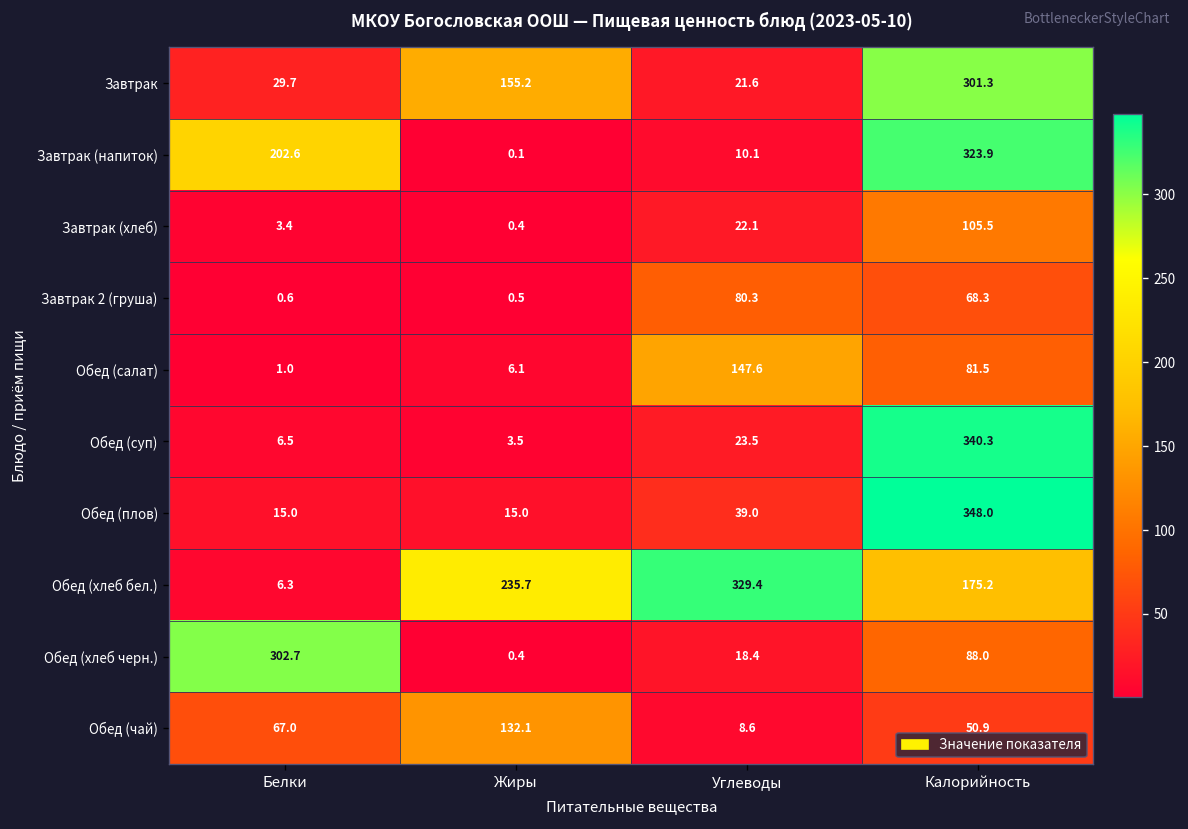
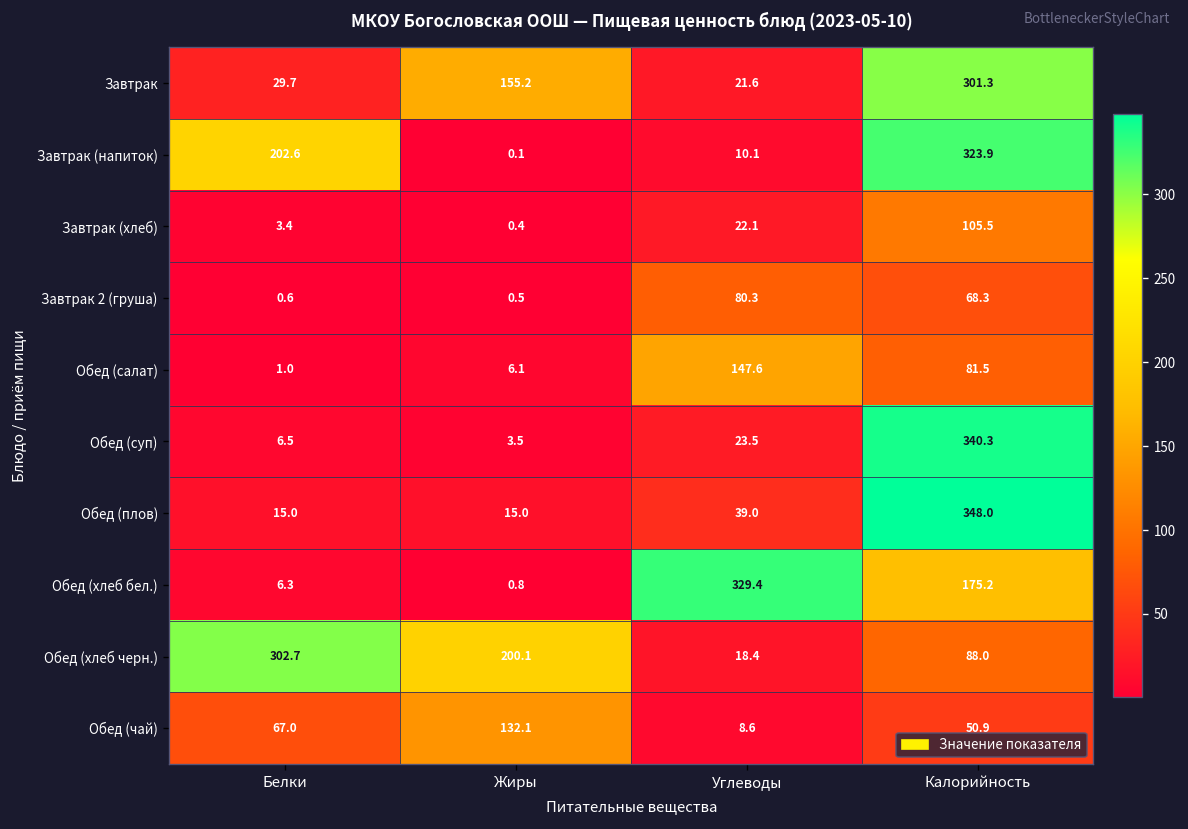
  {
    "Завтрак": {
      "Белки": 29.7,
      "Жиры": 155.2,
      "Углеводы": 21.6,
      "Калорийность": 301.3
    },
    "Завтрак (напиток)": {
      "Белки": 202.6,
      "Жиры": 0.1,
      "Углеводы": 10.1,
      "Калорийность": 323.9
    },
    "Завтрак (хлеб)": {
      "Белки": 3.4,
      "Жиры": 0.4,
      "Углеводы": 22.1,
      "Калорийность": 105.5
    },
    "Завтрак 2 (груша)": {
      "Белки": 0.6,
      "Жиры": 0.5,
      "Углеводы": 80.3,
      "Калорийность": 68.3
    },
    "Обед (салат)": {
      "Белки": 1.0,
      "Жиры": 6.1,
      "Углеводы": 147.6,
      "Калорийность": 81.5
    },
    "Обед (суп)": {
      "Белки": 6.5,
      "Жиры": 3.5,
      "Углеводы": 23.5,
      "Калорийность": 340.3
    },
    "Обед (плов)": {
      "Белки": 15.0,
      "Жиры": 15.0,
      "Углеводы": 39.0,
      "Калорийность": 348.0
    },
    "Обед (хлеб бел.)": {
      "Белки": 6.3,
-     "Жиры": 235.7,
+     "Жиры": 0.8,
      "Углеводы": 329.4,
      "Калорийность": 175.2
    },
    "Обед (хлеб черн.)": {
      "Белки": 302.7,
-     "Жиры": 0.4,
+     "Жиры": 200.1,
      "Углеводы": 18.4,
      "Калорийность": 88.0
    },
    "Обед (чай)": {
      "Белки": 67.0,
      "Жиры": 132.1,
      "Углеводы": 8.6,
      "Калорийность": 50.9
    }
  }
